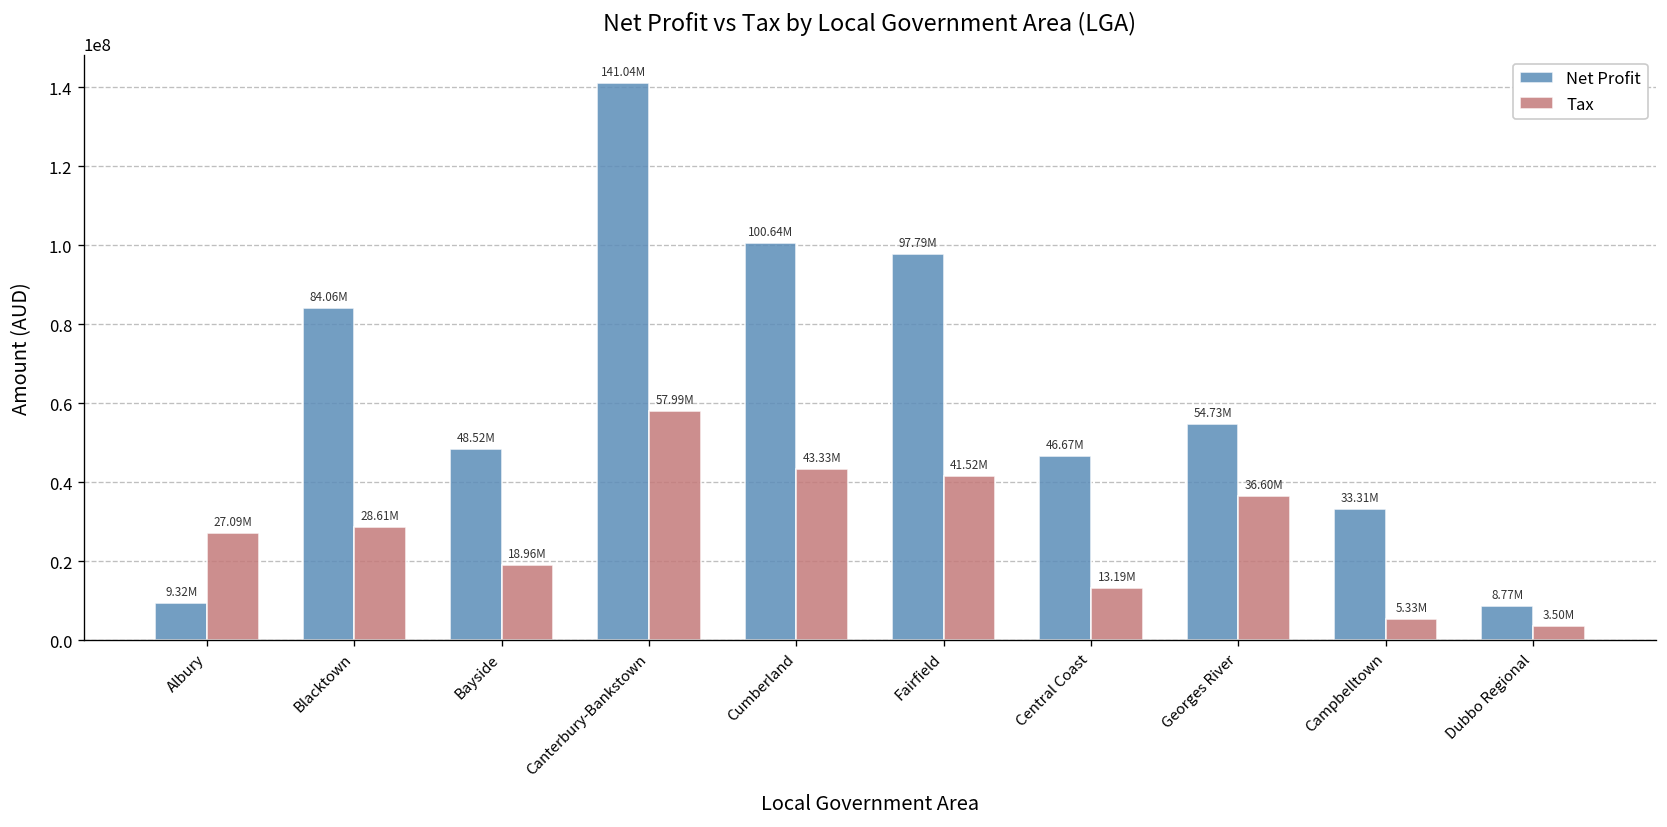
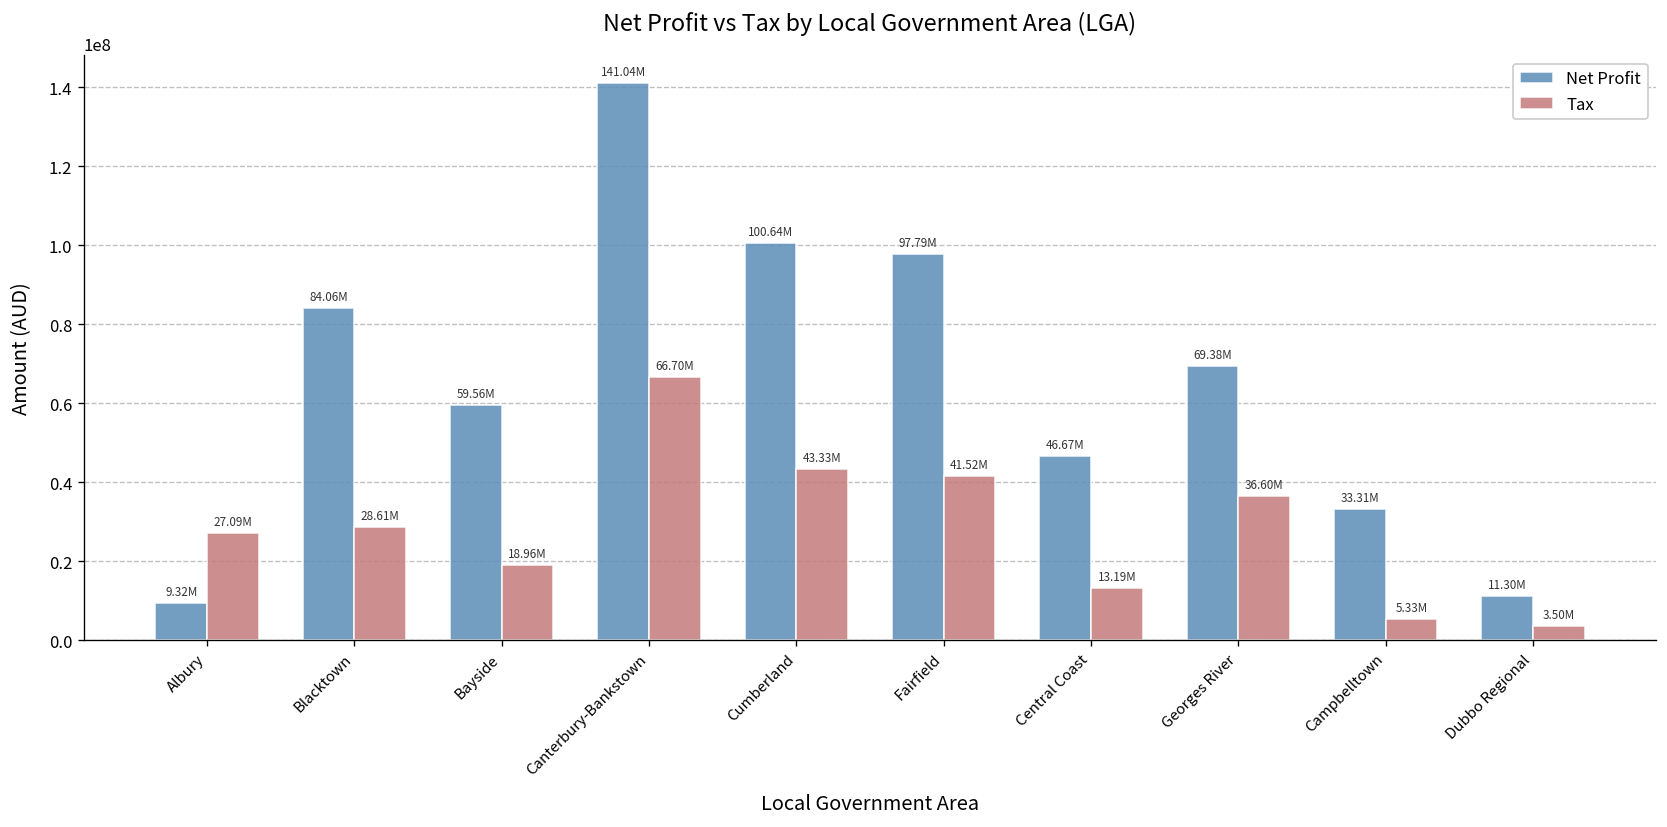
  {
    "Net Profit": {
      "Albury": "9.32M",
      "Blacktown": "84.06M",
-     "Bayside": "48.52M",
+     "Bayside": "59.56M",
      "Canterbury-Bankstown": "141.04M",
      "Cumberland": "100.64M",
      "Fairfield": "97.79M",
      "Central Coast": "46.67M",
-     "Georges River": "54.73M",
+     "Georges River": "69.38M",
      "Campbelltown": "33.31M",
-     "Dubbo Regional": "8.77M"
+     "Dubbo Regional": "11.30M"
    },
    "Tax": {
      "Albury": "27.09M",
      "Blacktown": "28.61M",
      "Bayside": "18.96M",
-     "Canterbury-Bankstown": "57.99M",
+     "Canterbury-Bankstown": "66.70M",
      "Cumberland": "43.33M",
      "Fairfield": "41.52M",
      "Central Coast": "13.19M",
      "Georges River": "36.60M",
      "Campbelltown": "5.33M",
      "Dubbo Regional": "3.50M"
    }
  }
